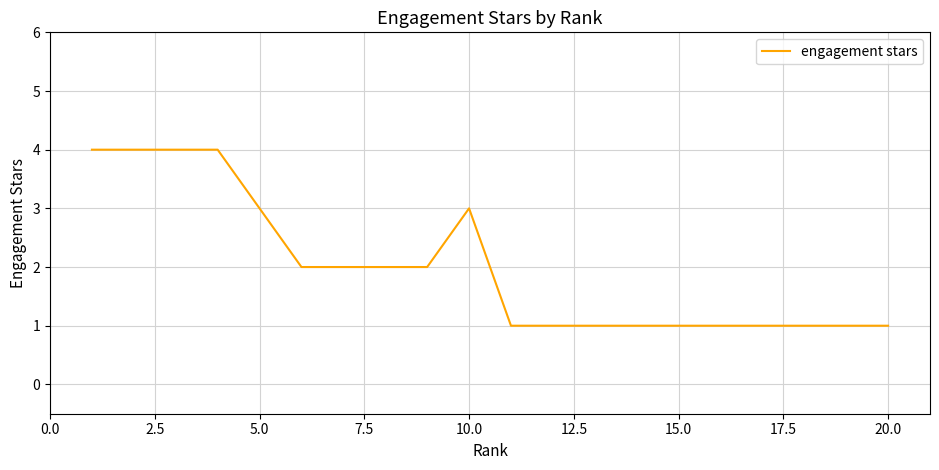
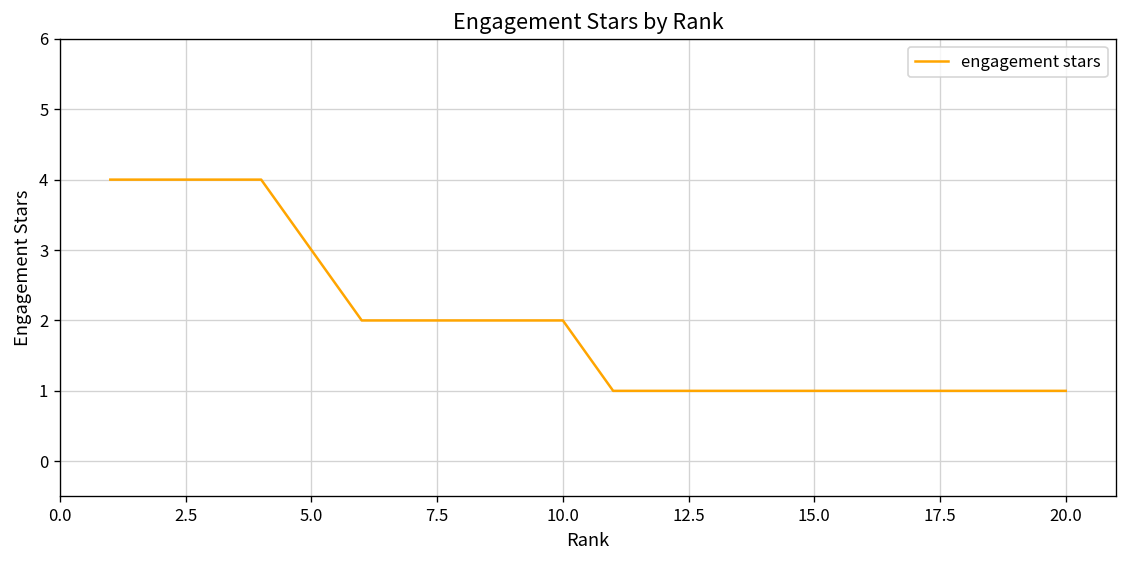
  {
    "5.0": 3,
-   "10.0": 3,
+   "10.0": 2,
    "15.0": 1,
    "20.0": 1
  }
